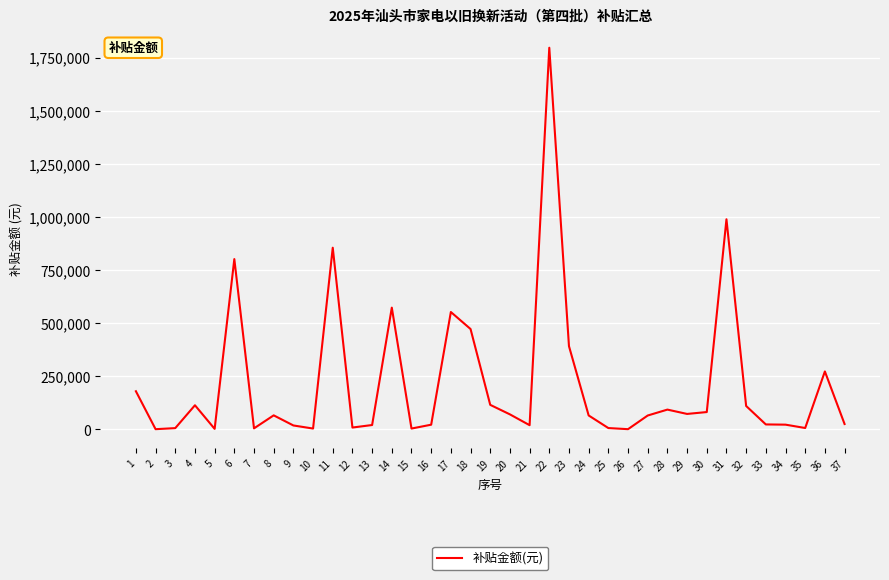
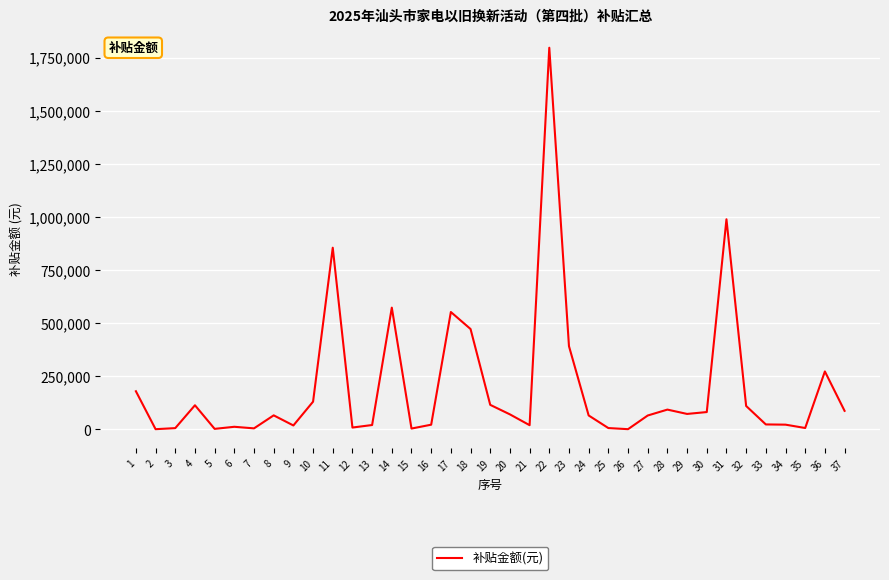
  {
    "1": "180,000",
    "2": "0",
    "3": "10,000",
    "4": "110,000",
    "5": "0",
-   "6": "800,000",
+   "6": "10,000",
    "7": "0",
    "8": "70,000",
    "9": "20,000",
-   "10": "0",
+   "10": "130,000",
    "11": "850,000",
    "12": "10,000",
    "13": "20,000",
    "14": "570,000",
    "15": "0",
    "16": "20,000",
    "17": "550,000",
    "18": "470,000",
    "19": "120,000",
    "20": "70,000",
    "21": "20,000",
    "22": "1,800,000",
    "23": "390,000",
    "24": "70,000",
    "25": "10,000",
    "26": "0",
    "27": "70,000",
    "28": "90,000",
    "29": "70,000",
    "30": "80,000",
    "31": "990,000",
    "32": "110,000",
    "33": "20,000",
    "34": "20,000",
    "35": "10,000",
    "36": "270,000",
-   "37": "30,000"
+   "37": "90,000"
  }
